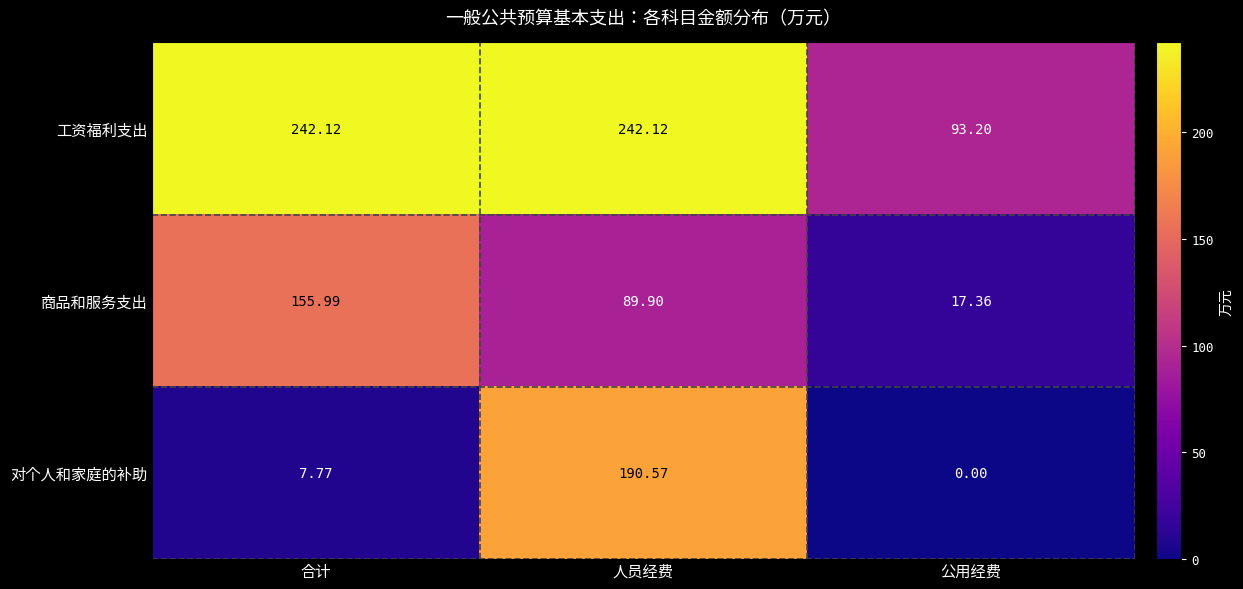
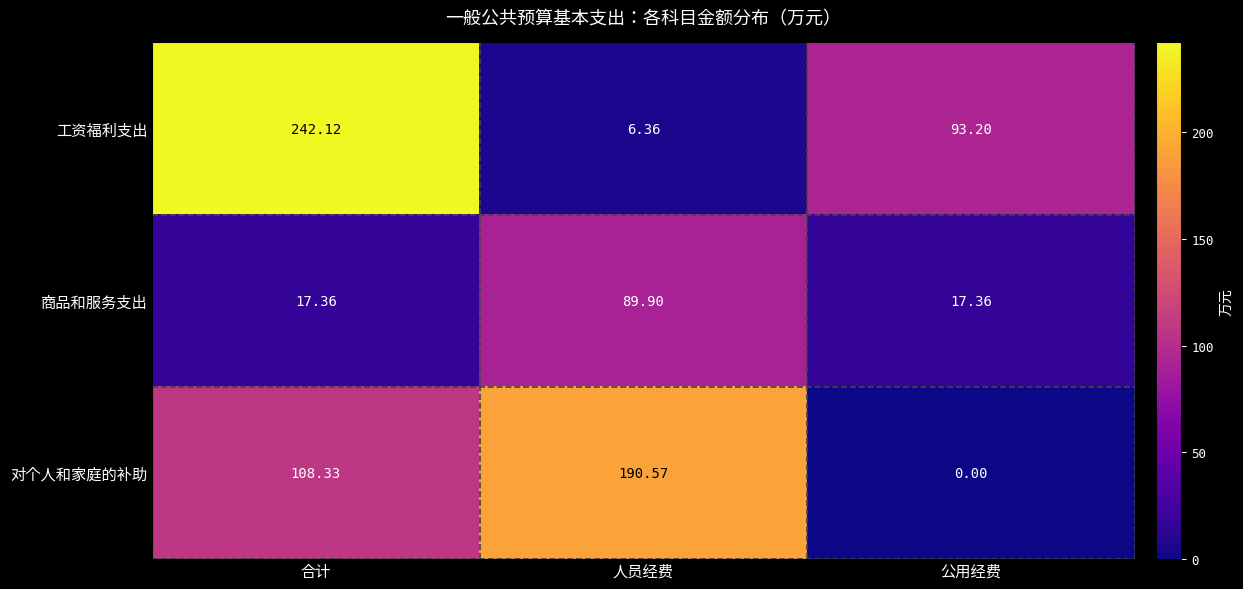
  {
    "工资福利支出": {
      "合计": 242.12,
-     "人员经费": 242.12,
+     "人员经费": 6.36,
      "公用经费": 93.20
    },
    "商品和服务支出": {
-     "合计": 155.99,
+     "合计": 17.36,
      "人员经费": 89.90,
      "公用经费": 17.36
    },
    "对个人和家庭的补助": {
-     "合计": 7.77,
+     "合计": 108.33,
      "人员经费": 190.57,
      "公用经费": 0.00
    }
  }
